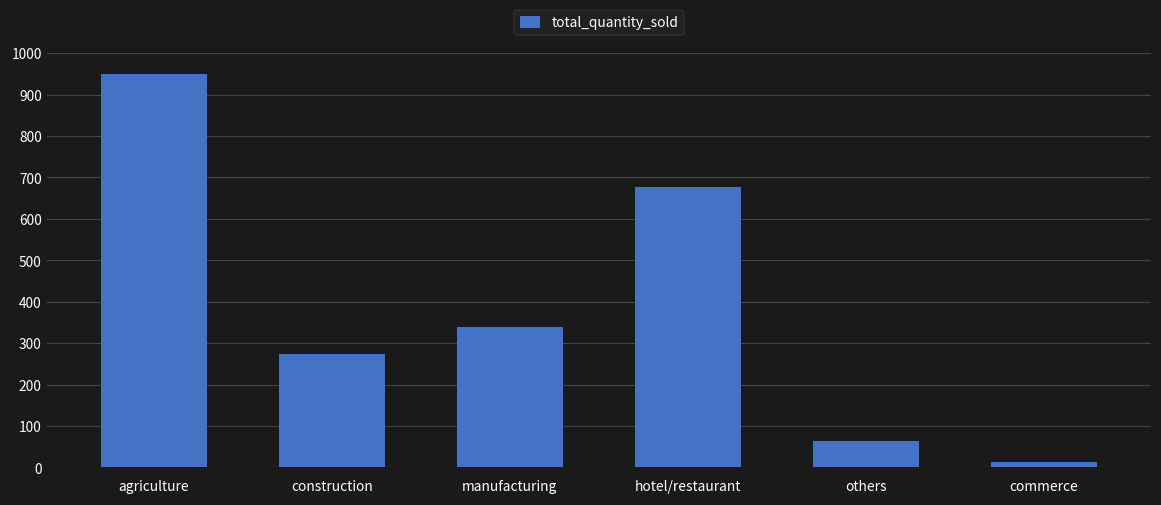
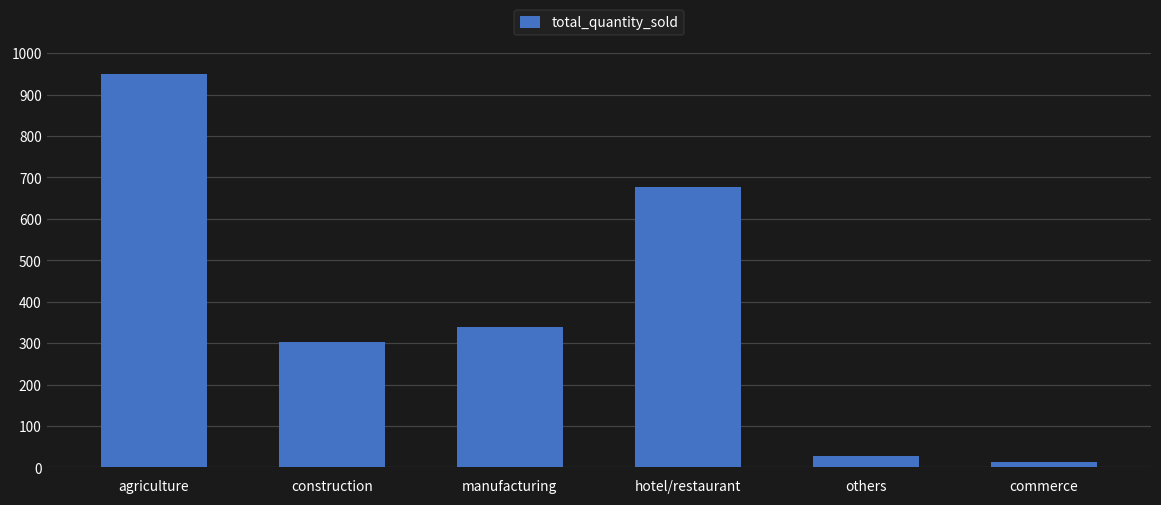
  {
    "agriculture": 950,
-   "construction": 270,
+   "construction": 300,
    "manufacturing": 340,
    "hotel/restaurant": 680,
-   "others": 60,
+   "others": 30,
    "commerce": 10
  }
